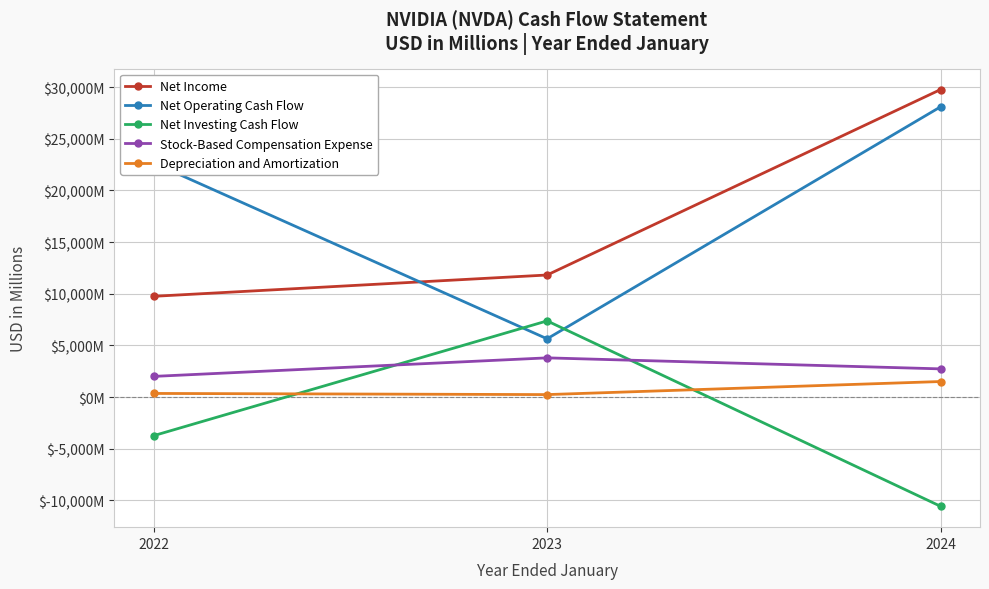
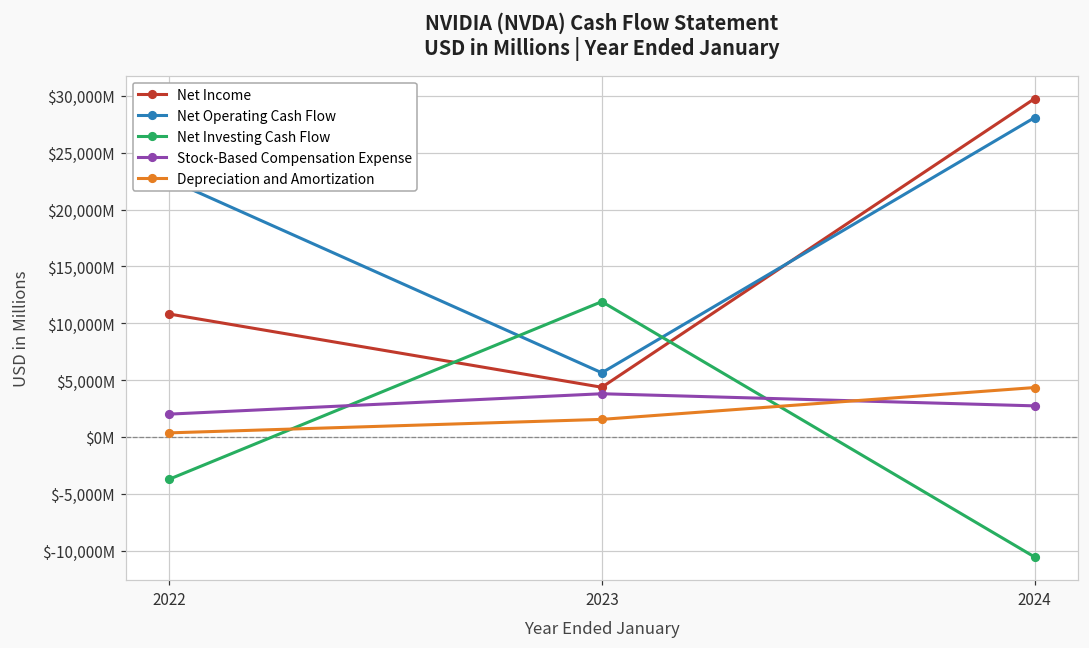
  {
    "Net Income": {
-     "2022": "$9,800,000,000",
-     "2023": "$11,800,000,000",
+     "2022": "$10,800,000,000",
+     "2023": "$4,400,000,000",
      "2024": "$29,800,000,000"
    },
    "Net Operating Cash Flow": {
      "2023": "$5,600,000,000",
      "2024": "$28,100,000,000"
    },
    "Net Investing Cash Flow": {
      "2022": "$-3,700,000,000",
-     "2023": "$7,400,000,000",
+     "2023": "$11,900,000,000",
      "2024": "$-10,600,000,000"
    },
    "Stock-Based Compensation Expense": {
      "2022": "$2,000,000,000",
      "2023": "$3,800,000,000",
      "2024": "$2,700,000,000"
    },
    "Depreciation and Amortization": {
      "2022": "$400,000,000",
-     "2023": "$200,000,000",
-     "2024": "$1,500,000,000"
+     "2023": "$1,500,000,000",
+     "2024": "$4,300,000,000"
    }
  }
